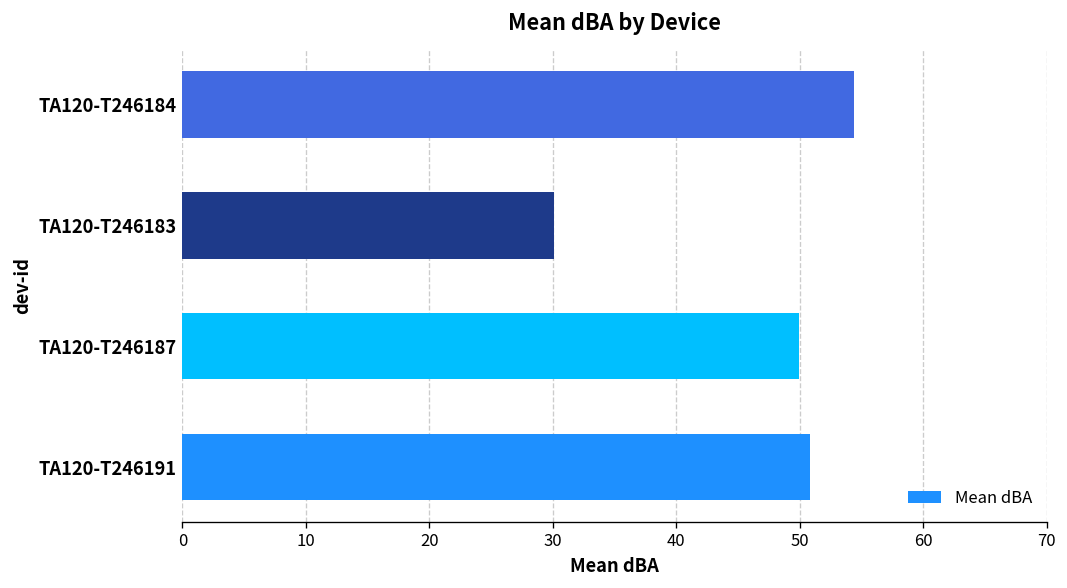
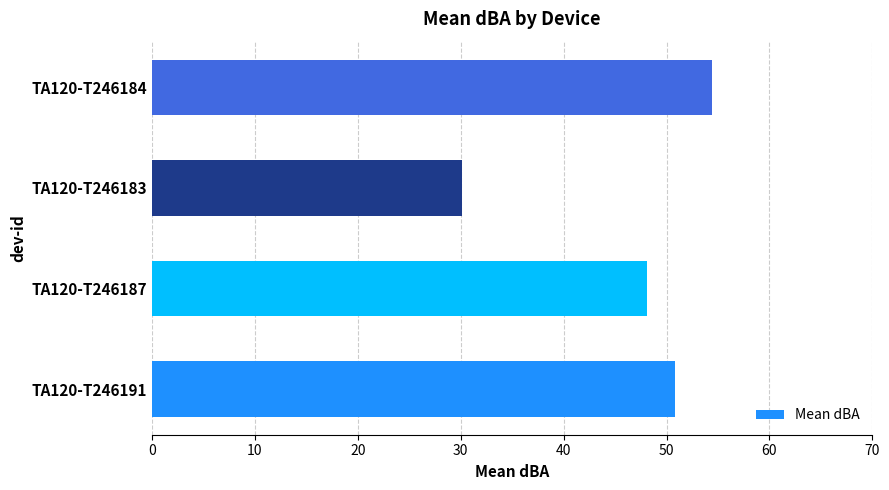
  {
    "TA120-T246184": 54.4,
    "TA120-T246183": 30.1,
-   "TA120-T246187": 49.9,
+   "TA120-T246187": 48.1,
    "TA120-T246191": 50.8
  }
